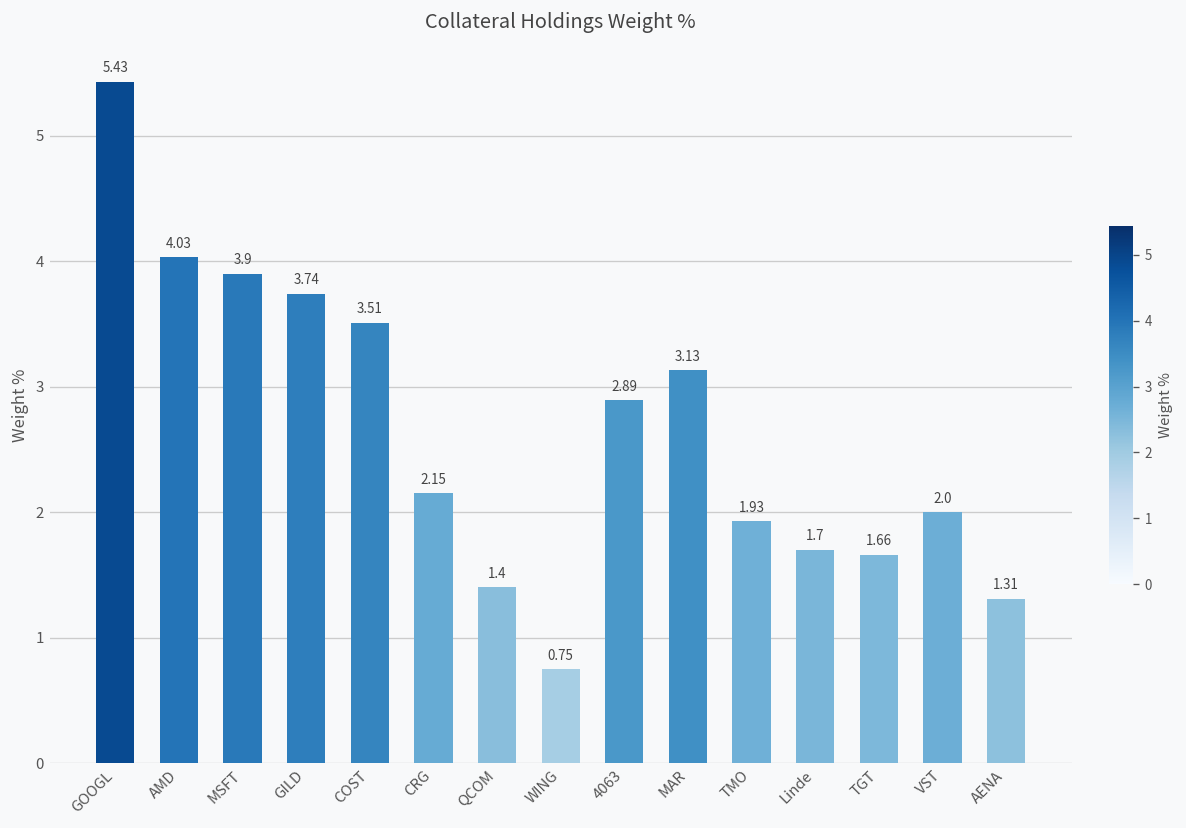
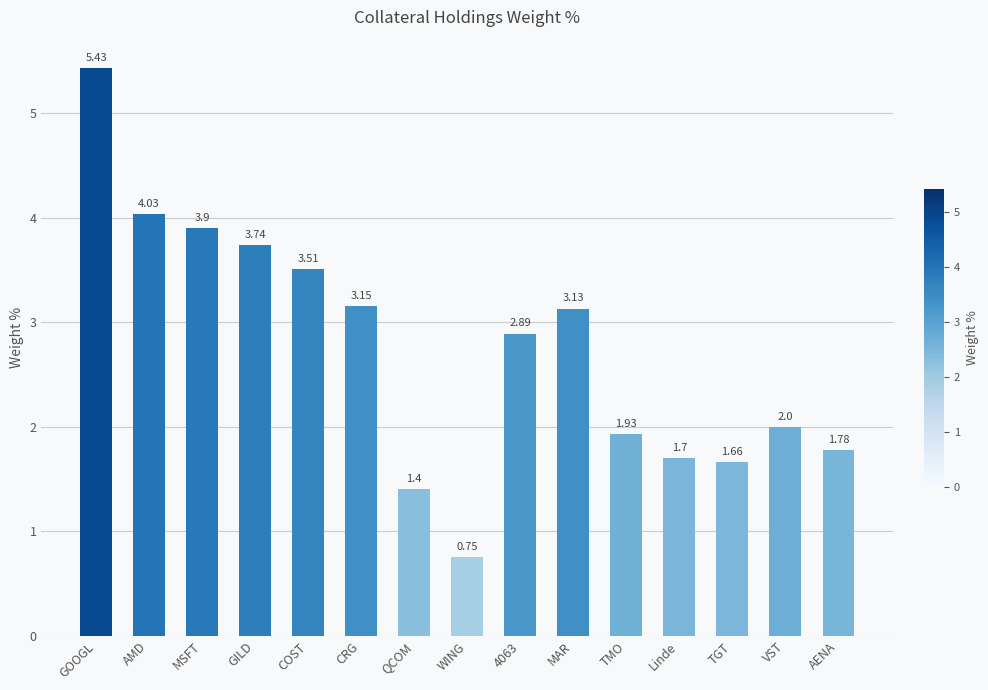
  {
    "GOOGL": 5.43,
    "AMD": 4.03,
    "MSFT": 3.9,
    "GILD": 3.74,
    "COST": 3.51,
-   "CRG": 2.15,
+   "CRG": 3.15,
    "QCOM": 1.4,
    "WING": 0.75,
    "4063": 2.89,
    "MAR": 3.13,
    "TMO": 1.93,
    "Linde": 1.7,
    "TGT": 1.66,
    "VST": 2.0,
-   "AENA": 1.31
+   "AENA": 1.78
  }
